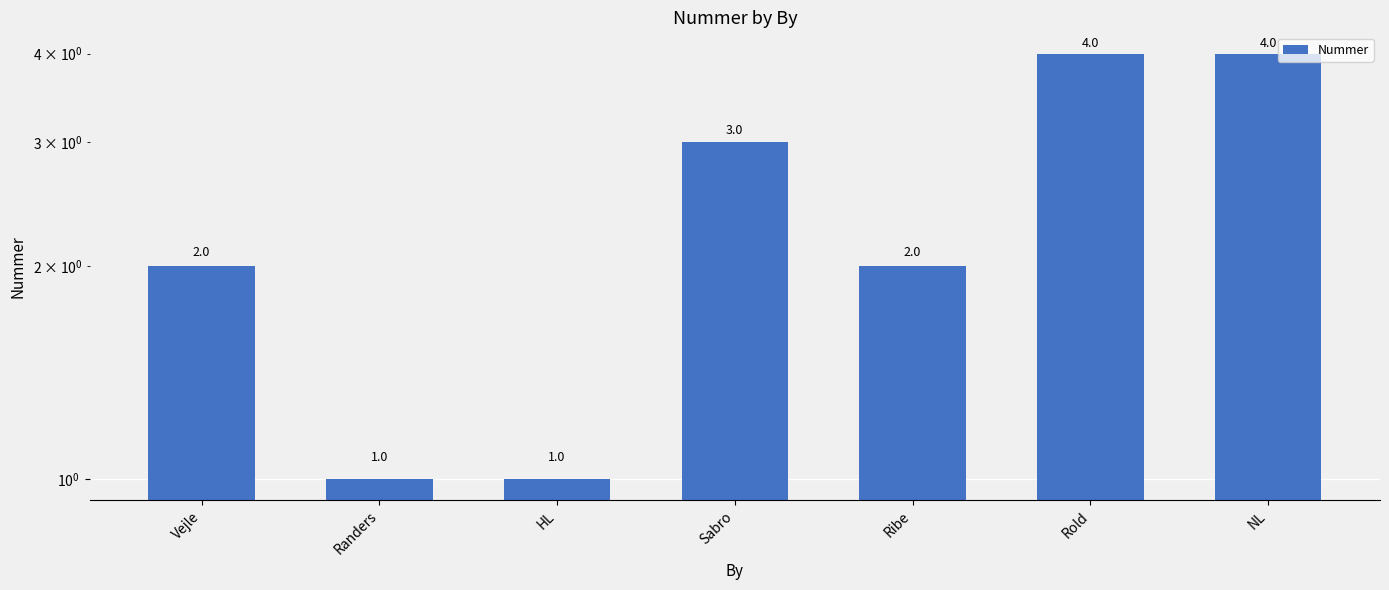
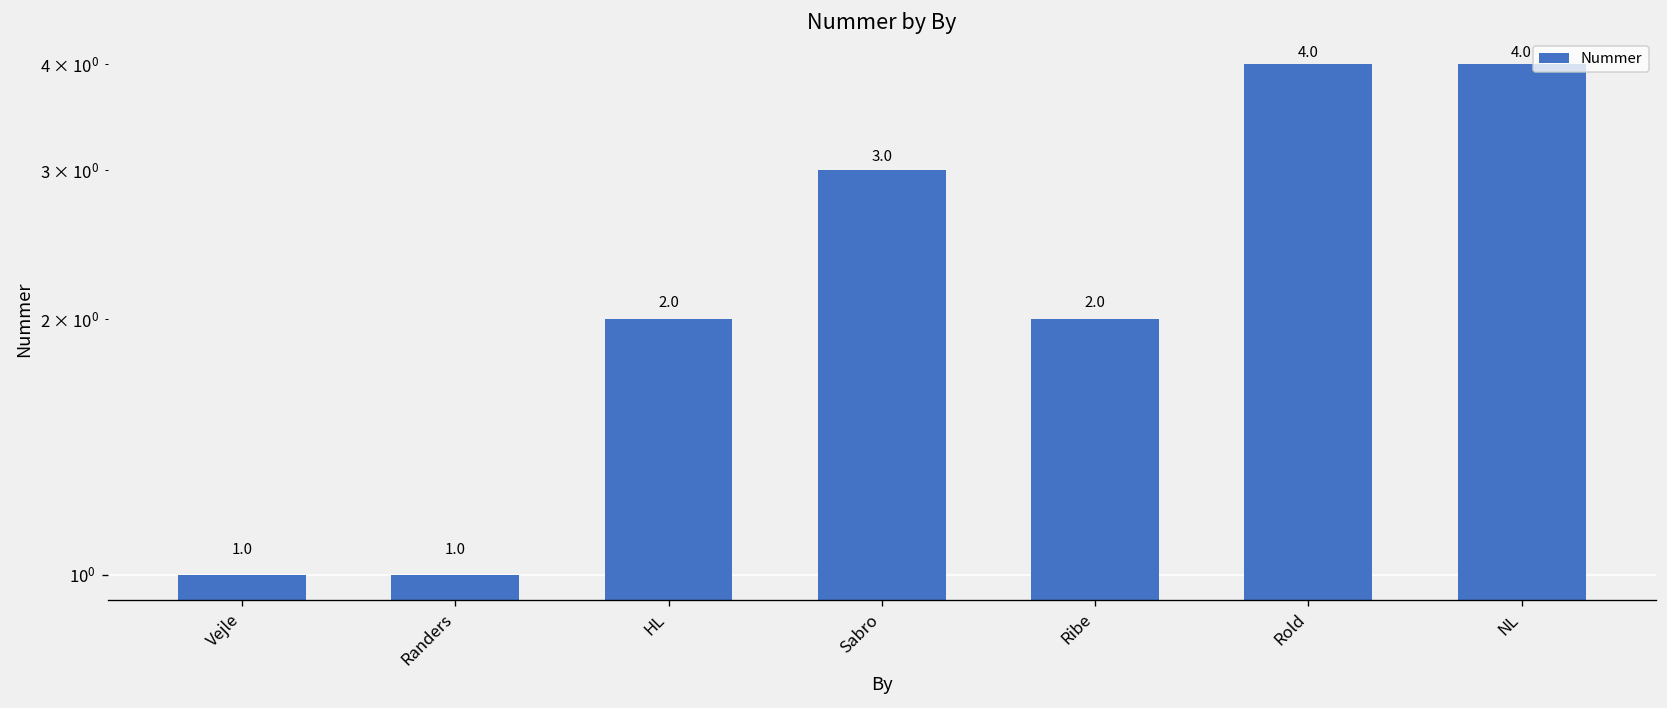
  {
-   "Vejle": 2.0,
+   "Vejle": 1.0,
    "Randers": 1.0,
-   "HL": 1.0,
+   "HL": 2.0,
    "Sabro": 3.0,
    "Ribe": 2.0,
    "Rold": 4.0,
    "NL": 4.0
  }
